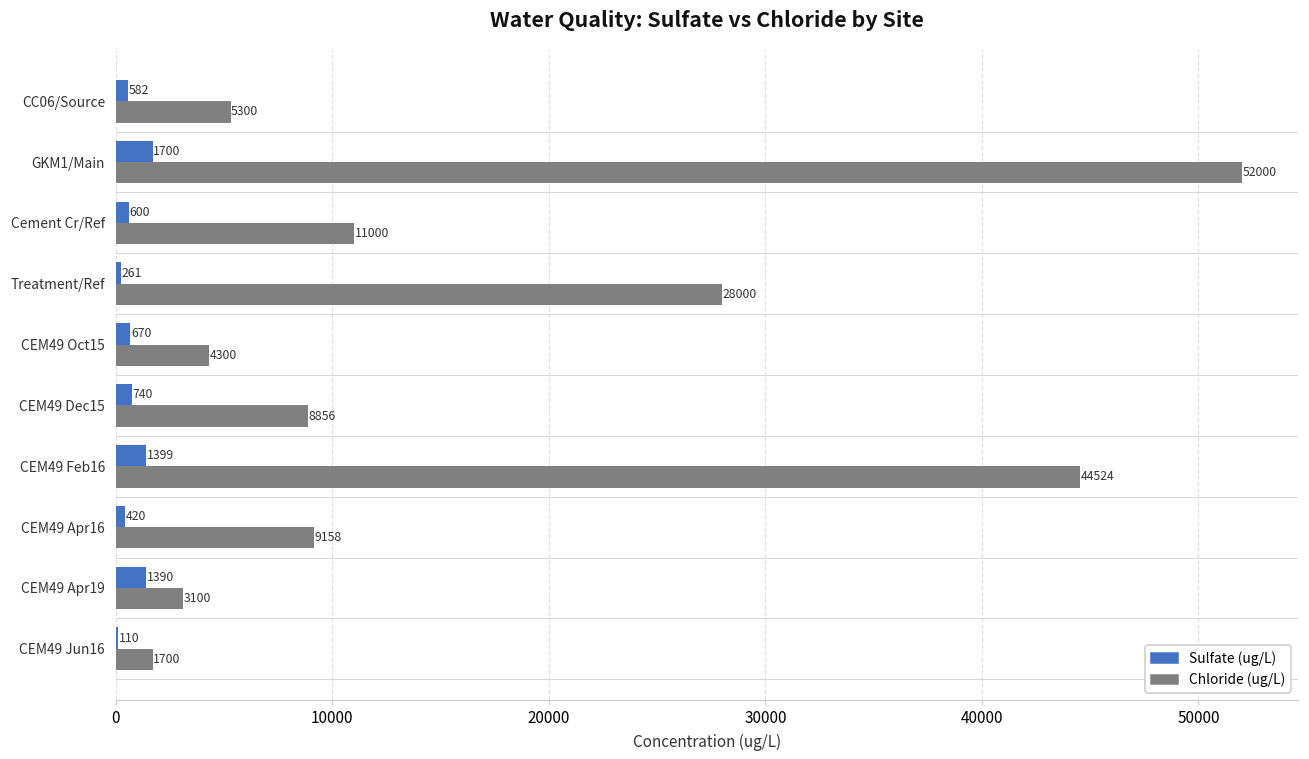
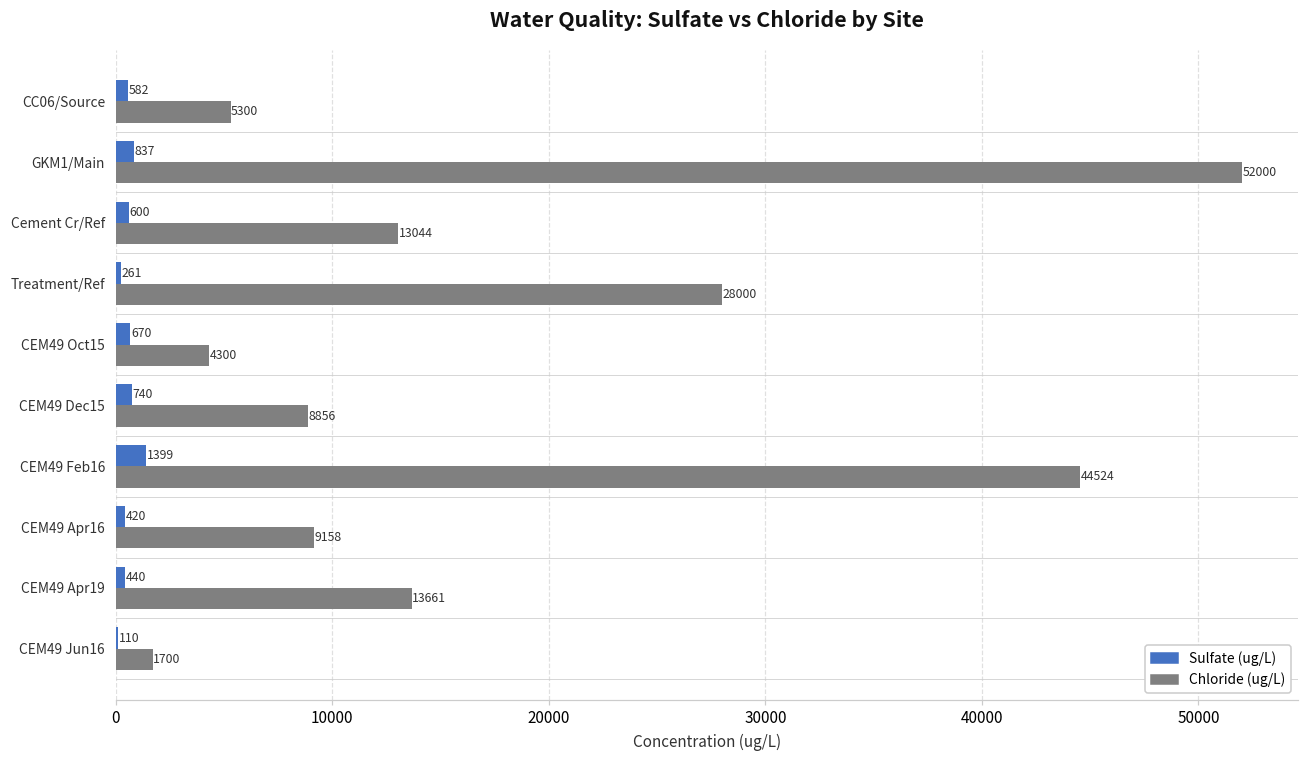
  {
    "Sulfate (ug/L)": {
      "CC06/Source": 582,
-     "GKM1/Main": 1700,
+     "GKM1/Main": 837,
      "Cement Cr/Ref": 600,
      "Treatment/Ref": 261,
      "CEM49 Oct15": 670,
      "CEM49 Dec15": 740,
      "CEM49 Feb16": 1399,
      "CEM49 Apr16": 420,
-     "CEM49 Apr19": 1390,
+     "CEM49 Apr19": 440,
      "CEM49 Jun16": 110
    },
    "Chloride (ug/L)": {
      "CC06/Source": 5300,
      "GKM1/Main": 52000,
-     "Cement Cr/Ref": 11000,
+     "Cement Cr/Ref": 13044,
      "Treatment/Ref": 28000,
      "CEM49 Oct15": 4300,
      "CEM49 Dec15": 8856,
      "CEM49 Feb16": 44524,
      "CEM49 Apr16": 9158,
-     "CEM49 Apr19": 3100,
+     "CEM49 Apr19": 13661,
      "CEM49 Jun16": 1700
    }
  }
